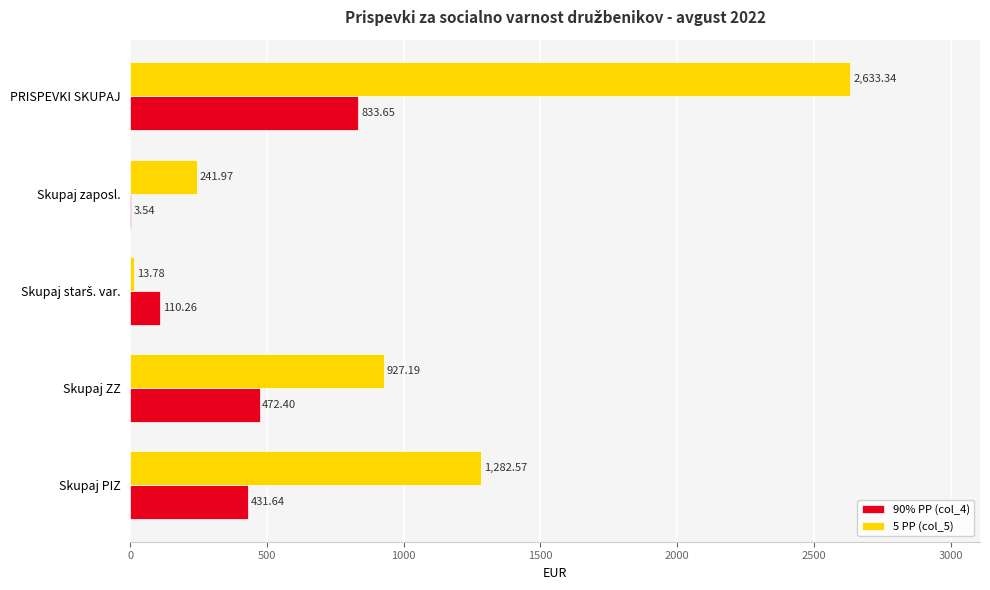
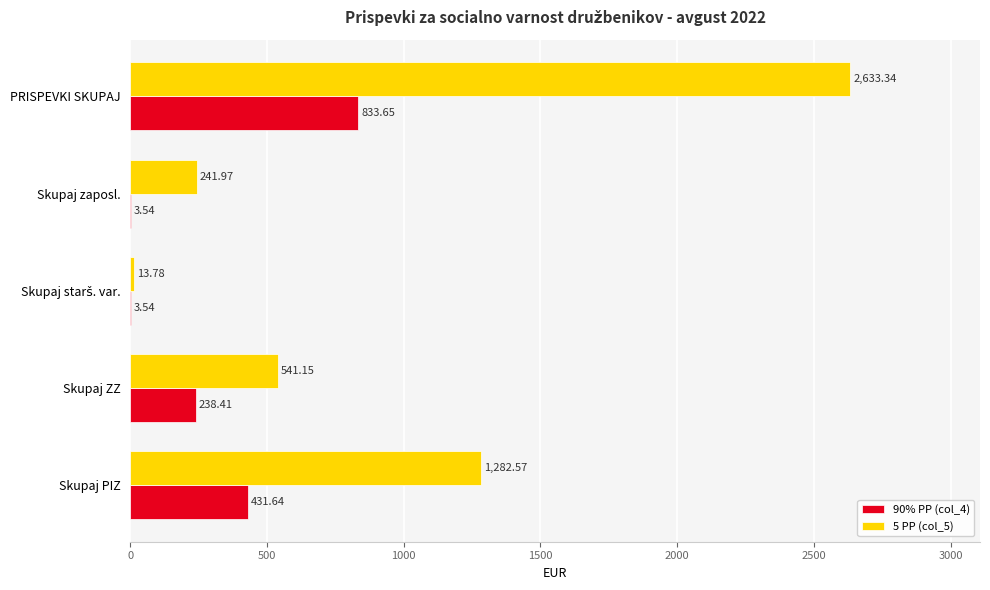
  {
    "90% PP (col_4)": {
      "PRISPEVKI SKUPAJ": "833.65",
      "Skupaj zaposl.": "3.54",
-     "Skupaj starš. var.": "110.26",
-     "Skupaj ZZ": "472.40",
+     "Skupaj starš. var.": "3.54",
+     "Skupaj ZZ": "238.41",
      "Skupaj PIZ": "431.64"
    },
    "5 PP (col_5)": {
      "PRISPEVKI SKUPAJ": "2,633.34",
      "Skupaj zaposl.": "241.97",
      "Skupaj starš. var.": "13.78",
-     "Skupaj ZZ": "927.19",
+     "Skupaj ZZ": "541.15",
      "Skupaj PIZ": "1,282.57"
    }
  }
